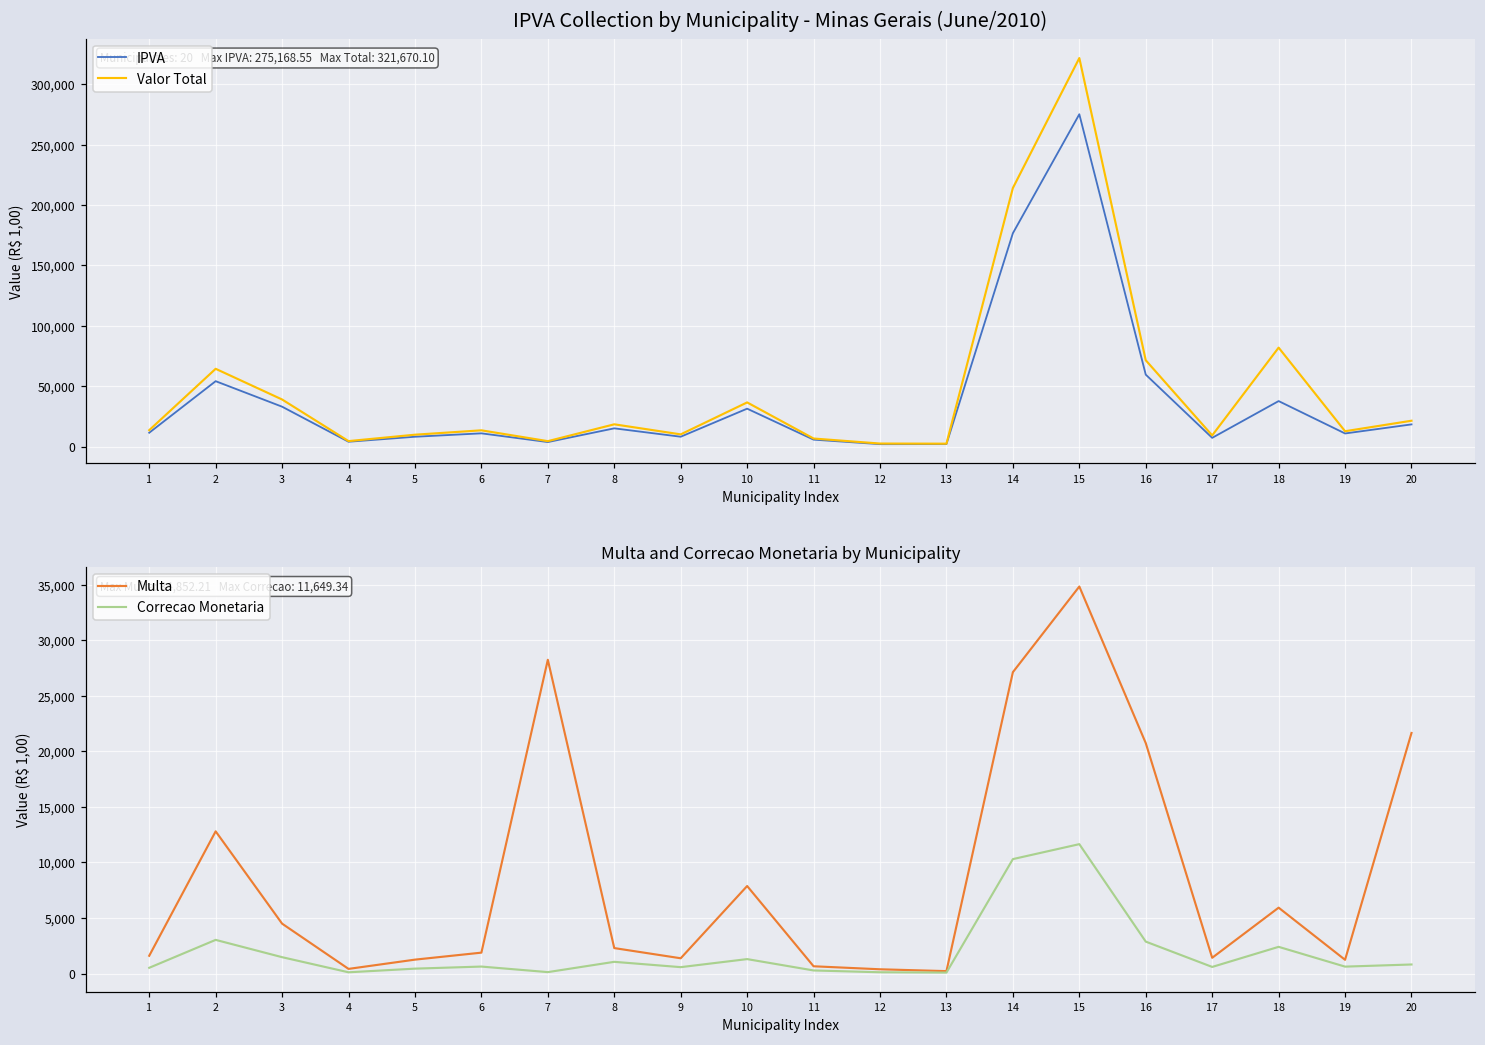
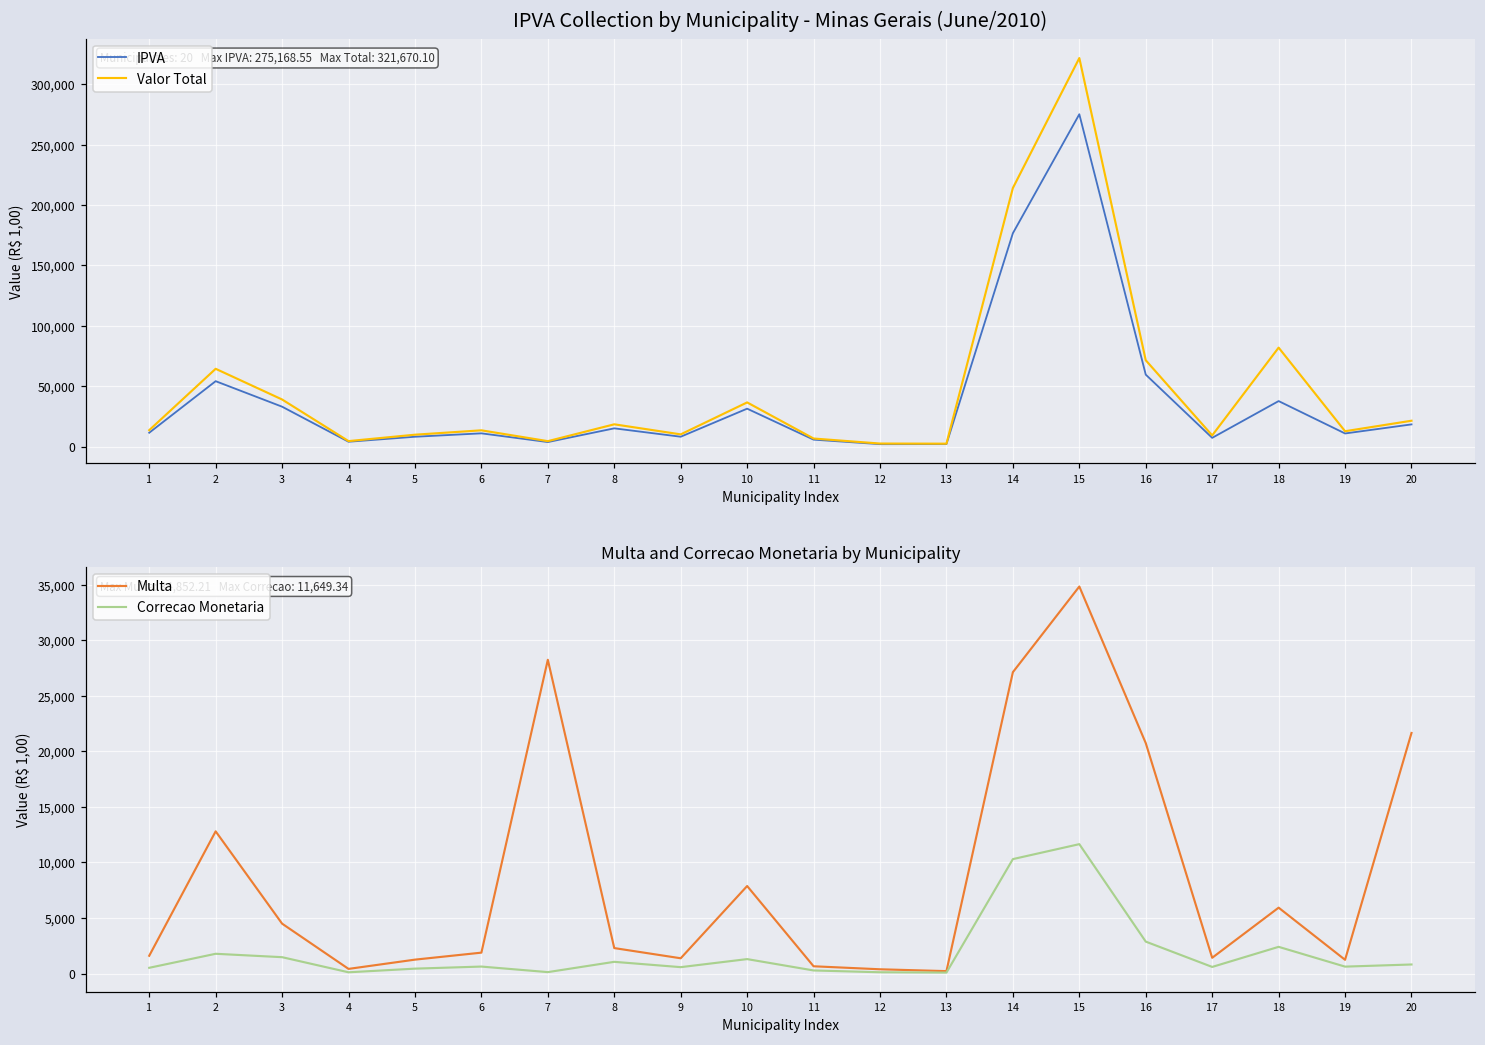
  {
    "IPVA Collection by Municipality - Minas Gerais (June/2010)": {
      "IPVA": {
        "2": "54,000",
        "3": "33,000",
        "6": "11,000",
        "8": "15,000",
        "10": "31,000",
        "14": "177,000",
        "15": "275,000",
        "16": "60,000",
        "18": "38,000",
        "20": "18,000"
      },
      "Valor Total": {
        "2": "64,000",
        "3": "39,000",
        "6": "14,000",
        "8": "19,000",
        "10": "37,000",
        "14": "214,000",
        "15": "322,000",
        "16": "72,000",
        "18": "82,000",
        "20": "21,000"
      }
    },
    "Multa and Correcao Monetaria by Municipality": {
      "Multa": {
        "1": "1,600",
        "2": "12,800",
        "3": "4,500",
        "4": "400",
        "5": "1,200",
        "6": "1,900",
        "7": "28,300",
        "8": "2,300",
        "9": "1,400",
        "10": "7,900",
        "11": "700",
        "12": "400",
        "14": "27,100",
        "15": "34,900",
        "16": "20,700",
        "17": "1,400",
        "18": "5,900",
        "19": "1,200",
        "20": "21,700"
      },
      "Correcao Monetaria": {
        "1": "500",
-       "2": "3,000",
+       "2": "1,800",
        "3": "1,500",
        "4": "100",
        "5": "400",
        "6": "600",
        "7": "100",
        "8": "1,100",
        "9": "600",
        "10": "1,300",
        "11": "300",
        "12": "100",
        "14": "10,300",
        "15": "11,600",
        "16": "2,900",
        "17": "600",
        "18": "2,400",
        "19": "600",
        "20": "800"
      }
    }
  }
